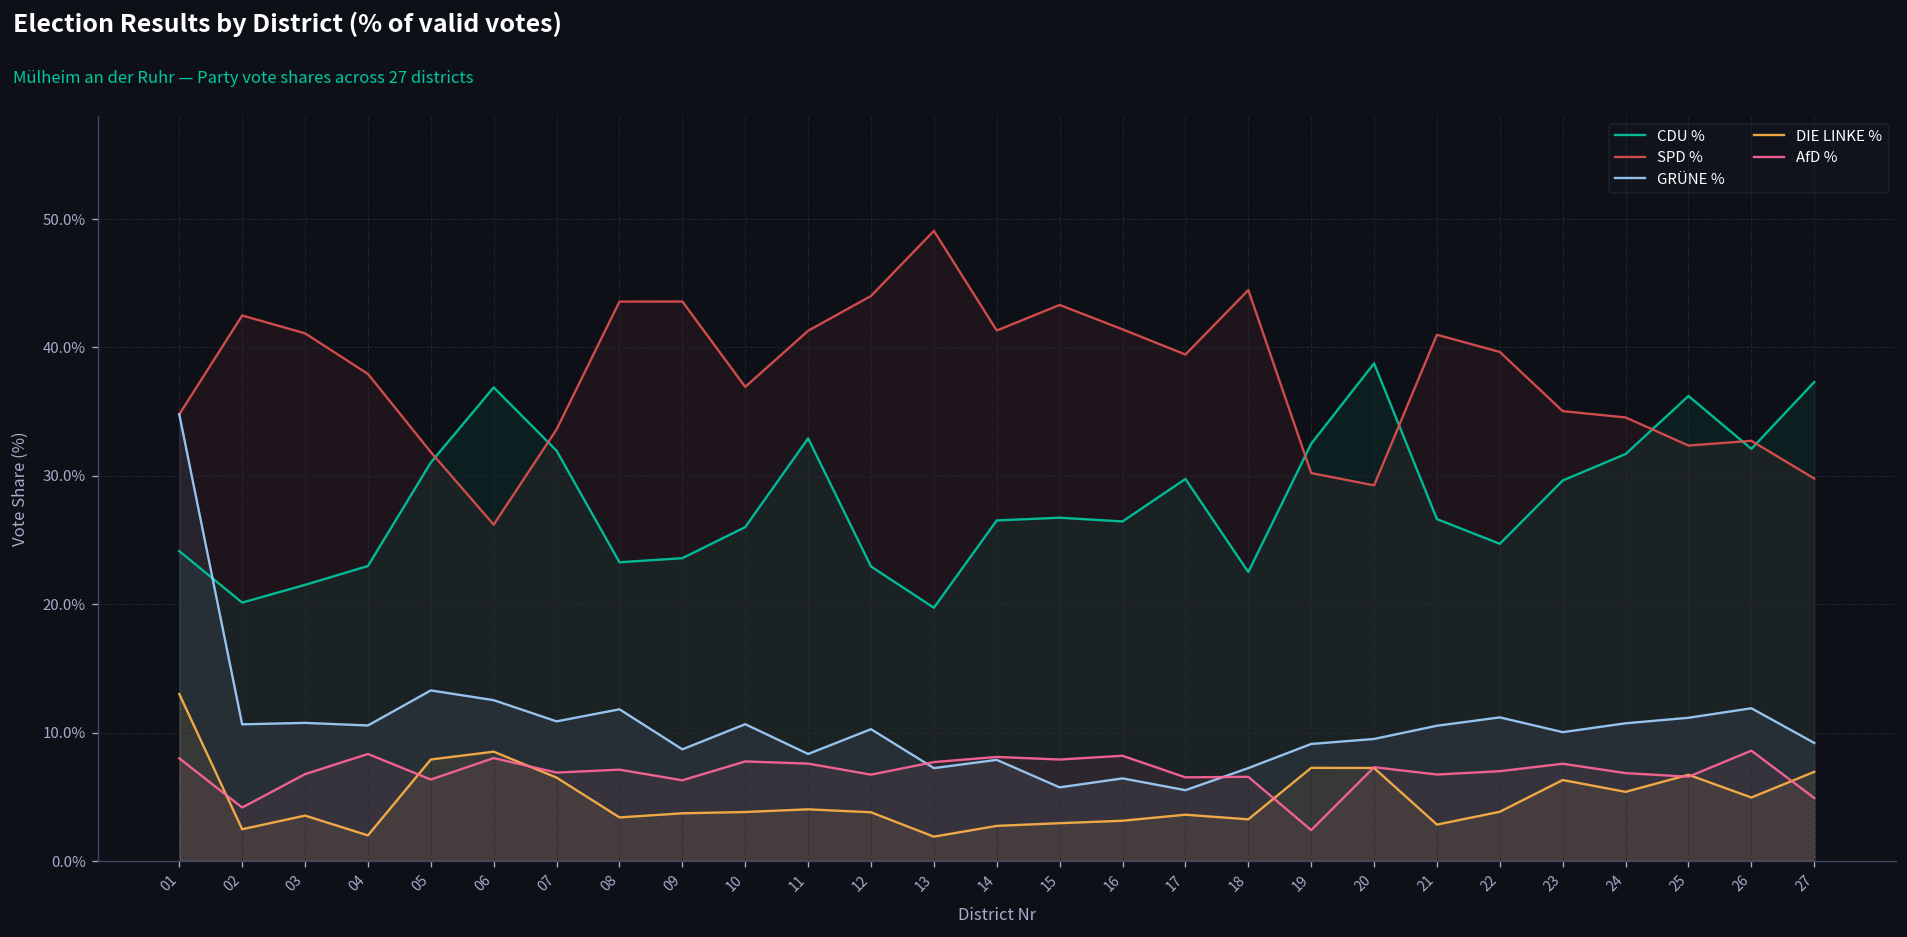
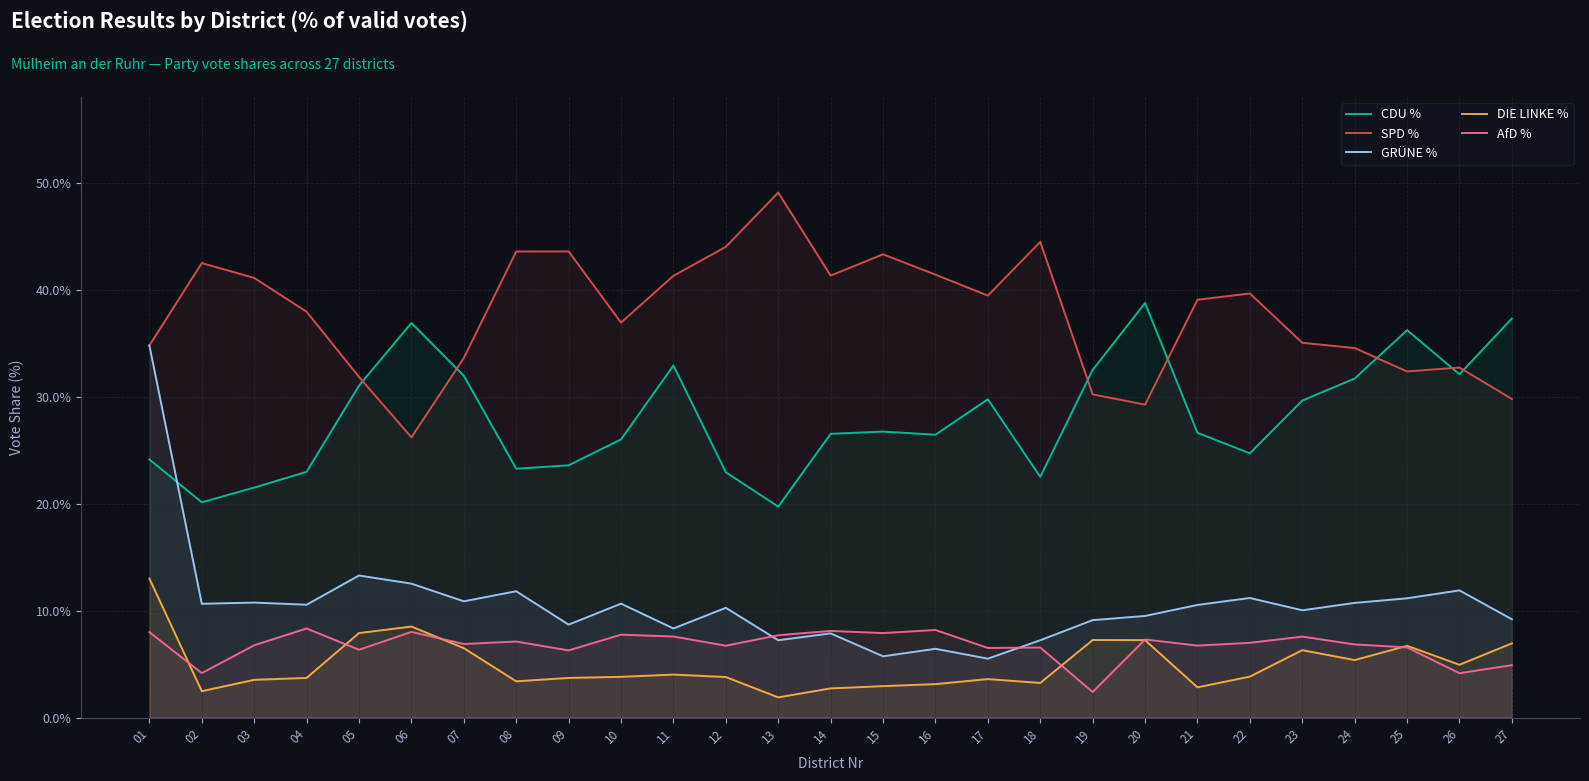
  {
    "CDU %": {
      "01": "24.1%",
      "02": "20.1%",
      "03": "21.5%",
      "04": "23.0%",
      "05": "31.0%",
      "06": "36.9%",
      "07": "32.0%",
      "08": "23.3%",
      "09": "23.6%",
      "10": "26.0%",
      "11": "32.9%",
      "12": "22.9%",
      "13": "19.7%",
      "14": "26.5%",
      "15": "26.7%",
      "16": "26.4%",
      "17": "29.8%",
      "18": "22.5%",
      "19": "32.5%",
      "20": "38.8%",
      "21": "26.6%",
      "22": "24.7%",
      "23": "29.6%",
      "24": "31.7%",
      "25": "36.2%",
      "26": "32.1%",
      "27": "37.3%"
    },
    "SPD %": {
      "02": "42.5%",
      "03": "41.1%",
      "04": "37.9%",
      "05": "31.8%",
      "06": "26.2%",
      "07": "33.6%",
      "08": "43.6%",
      "09": "43.6%",
      "10": "36.9%",
      "11": "41.3%",
      "12": "44.0%",
      "13": "49.1%",
      "14": "41.3%",
      "15": "43.3%",
      "16": "41.4%",
      "17": "39.4%",
      "18": "44.5%",
      "19": "30.2%",
      "20": "29.3%",
-     "21": "41.0%",
+     "21": "39.1%",
      "22": "39.6%",
      "23": "35.0%",
      "24": "34.5%",
      "25": "32.4%",
      "26": "32.7%",
      "27": "29.8%"
    },
    "GRÜNE %": {
      "02": "10.6%",
      "03": "10.8%",
      "04": "10.6%",
      "05": "13.3%",
      "06": "12.5%",
      "07": "10.9%",
      "08": "11.8%",
      "09": "8.7%",
      "10": "10.7%",
      "11": "8.3%",
      "12": "10.3%",
      "13": "7.2%",
      "15": "5.7%",
      "16": "6.4%",
      "17": "5.5%",
      "18": "7.2%",
      "19": "9.1%",
      "20": "9.5%",
      "21": "10.5%",
      "22": "11.2%",
      "23": "10.0%",
      "24": "10.7%",
      "25": "11.2%",
      "26": "11.9%",
      "27": "9.2%"
    },
    "DIE LINKE %": {
      "01": "13.0%",
      "02": "2.5%",
      "03": "3.5%",
-     "04": "2.0%",
+     "04": "3.7%",
      "05": "7.9%",
      "06": "8.5%",
      "07": "6.5%",
      "08": "3.4%",
      "09": "3.7%",
      "10": "3.8%",
      "11": "4.0%",
      "12": "3.8%",
      "13": "1.9%",
      "14": "2.7%",
      "15": "2.9%",
      "16": "3.1%",
      "17": "3.6%",
      "18": "3.2%",
      "19": "7.3%",
      "21": "2.8%",
      "22": "3.8%",
      "23": "6.3%",
      "24": "5.4%",
      "26": "4.9%",
      "27": "6.9%"
    },
    "AfD %": {
      "01": "8.0%",
      "02": "4.2%",
      "03": "6.8%",
      "04": "8.3%",
      "05": "6.3%",
      "06": "8.0%",
      "07": "6.9%",
      "08": "7.1%",
      "09": "6.3%",
      "10": "7.8%",
      "11": "7.6%",
      "12": "6.7%",
      "13": "7.7%",
      "15": "7.9%",
      "16": "8.2%",
      "17": "6.5%",
      "18": "6.6%",
      "19": "2.4%",
      "21": "6.7%",
      "22": "7.0%",
      "23": "7.6%",
      "24": "6.8%",
-     "26": "8.6%",
+     "26": "4.2%",
      "27": "4.9%"
    }
  }
